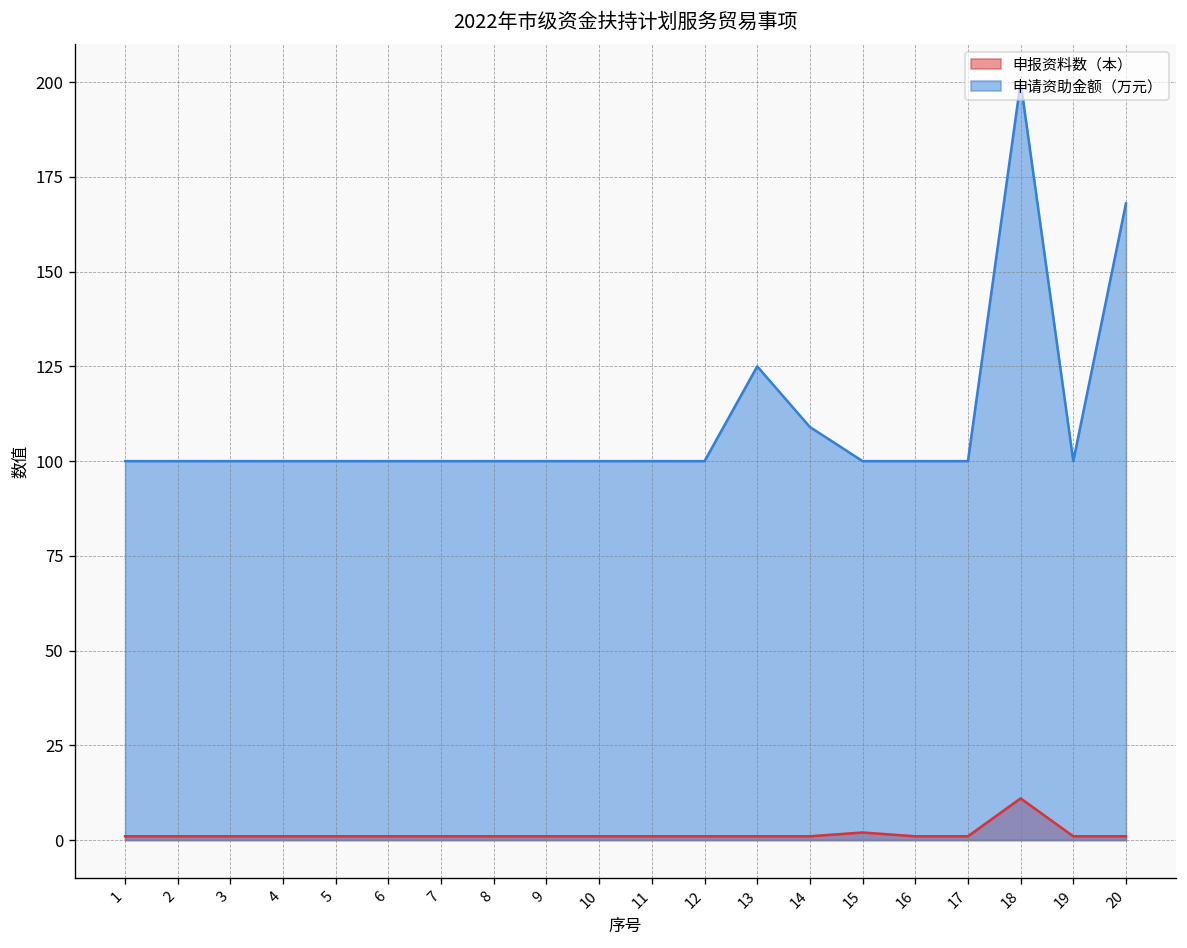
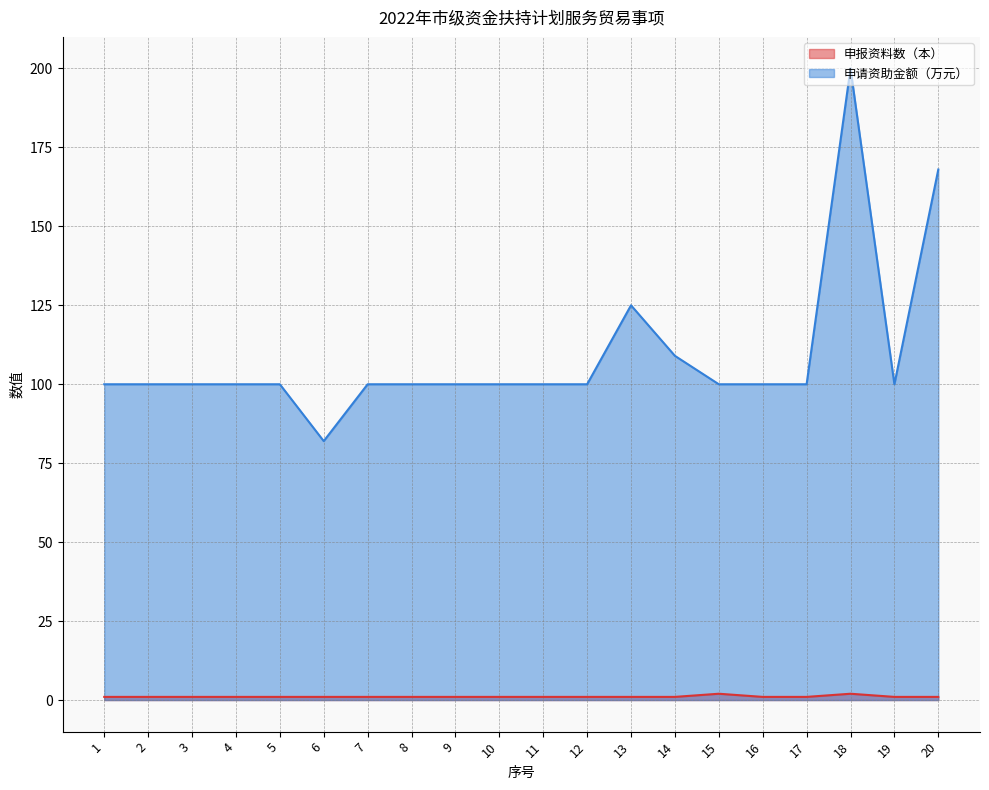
  {
    "申报资料数（本）": {
      "1": 1,
      "2": 1,
      "3": 1,
      "4": 1,
      "5": 1,
      "6": 1,
      "7": 1,
      "8": 1,
      "9": 1,
      "10": 1,
      "11": 1,
      "12": 1,
      "13": 1,
      "14": 1,
      "15": 2,
      "16": 1,
      "17": 1,
-     "18": 11,
+     "18": 2,
      "19": 1,
      "20": 1
    },
    "申请资助金额（万元）": {
      "1": 100,
      "2": 100,
      "3": 100,
      "4": 100,
      "5": 100,
-     "6": 100,
+     "6": 82,
      "7": 100,
      "8": 100,
      "9": 100,
      "10": 100,
      "11": 100,
      "12": 100,
      "13": 125,
      "14": 109,
      "15": 100,
      "16": 100,
      "17": 100,
      "19": 100,
      "20": 168
    }
  }
